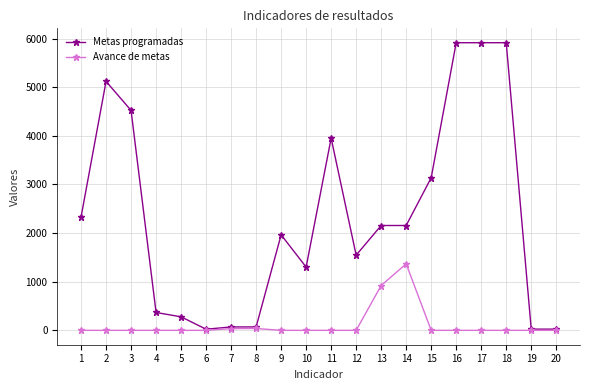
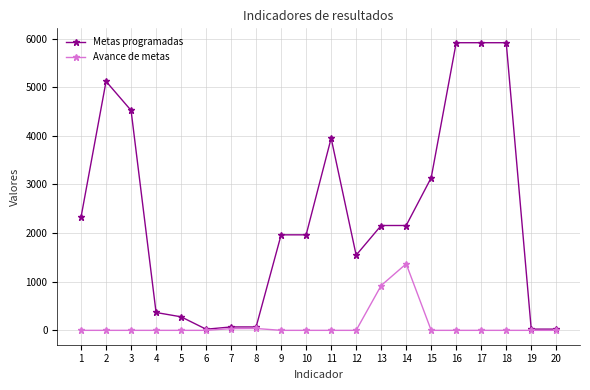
  {
    "Metas programadas": {
      "1": 2300,
      "2": 5100,
      "3": 4500,
      "4": 400,
      "5": 300,
      "9": 2000,
-     "10": 1300,
+     "10": 2000,
      "11": 4000,
      "12": 1500,
      "13": 2200,
      "14": 2200,
      "15": 3100,
      "16": 5900,
      "17": 5900,
      "18": 5900
    },
    "Avance de metas": {
      "1": 0,
      "2": 0,
      "3": 0,
      "4": 0,
      "5": 0,
      "9": 0,
      "10": 0,
      "11": 0,
      "12": 0,
      "13": 900,
      "14": 1400,
      "15": 0,
      "16": 0,
      "17": 0,
      "18": 0
    }
  }
